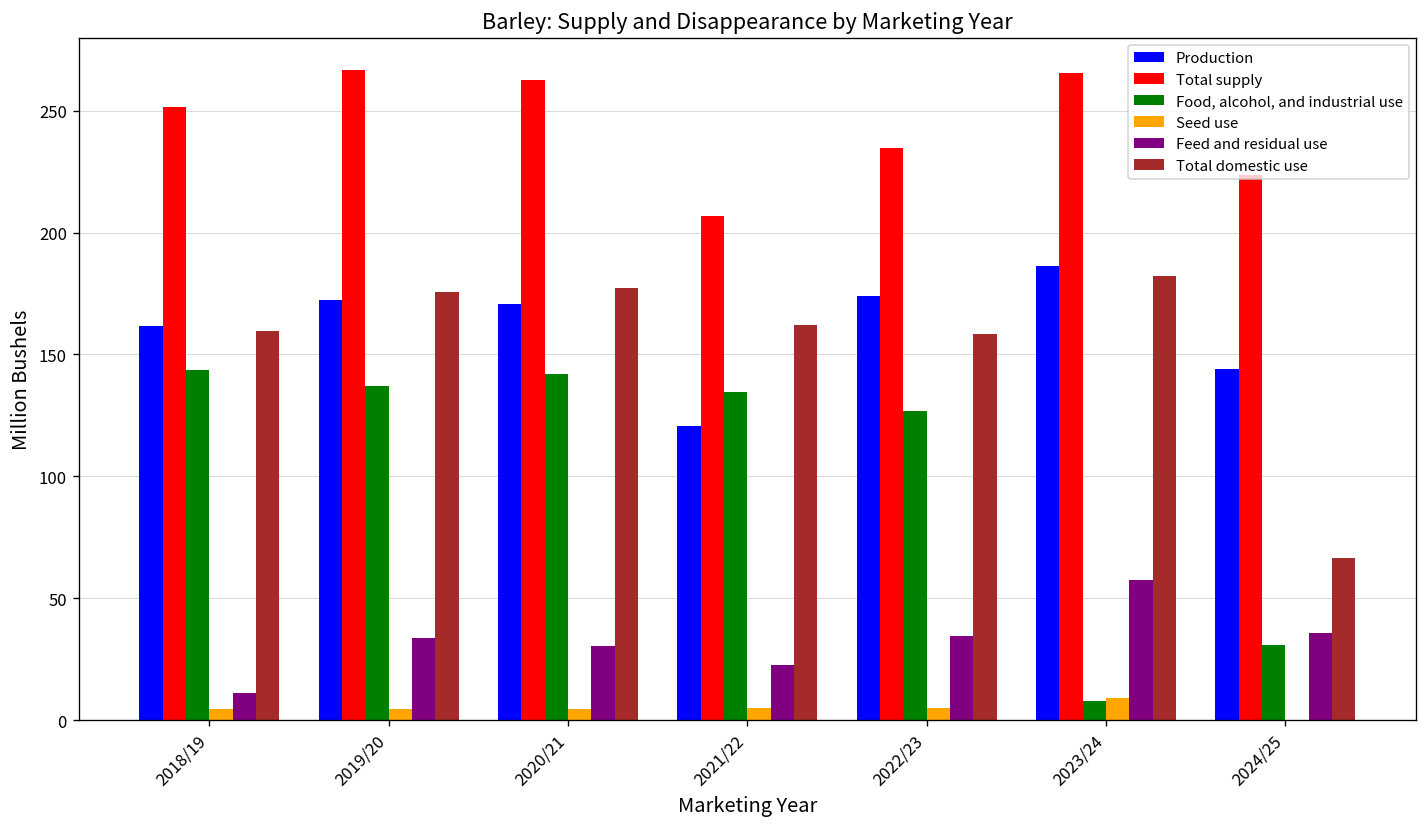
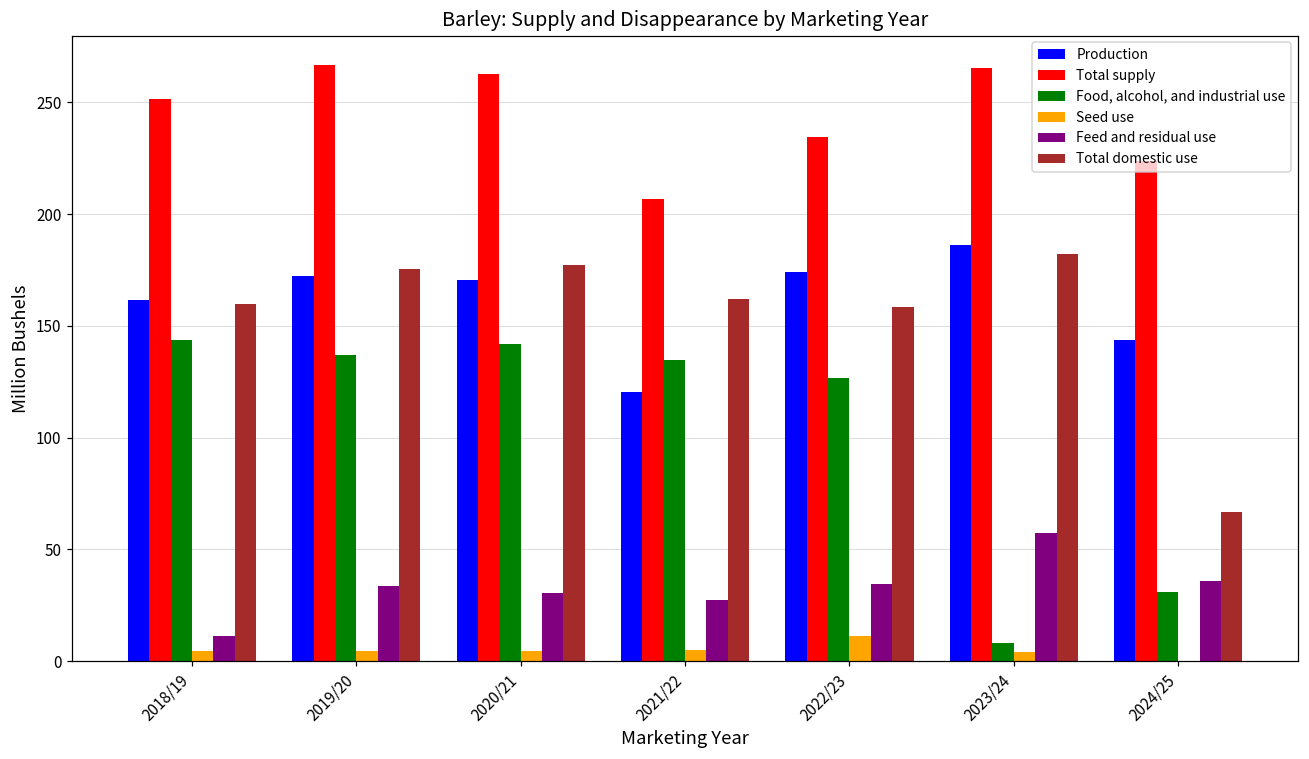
  {
    "Production": {
      "2018/19": 161,
      "2019/20": 172,
      "2020/21": 171,
      "2021/22": 121,
      "2022/23": 174,
      "2023/24": 186,
      "2024/25": 144
    },
    "Total supply": {
      "2018/19": 252,
      "2019/20": 267,
      "2020/21": 262,
      "2021/22": 207,
      "2022/23": 235,
      "2023/24": 265
    },
    "Food, alcohol, and industrial use": {
      "2018/19": 144,
      "2019/20": 137,
      "2020/21": 142,
      "2021/22": 135,
      "2022/23": 127,
      "2023/24": 8,
      "2024/25": 31
    },
    "Seed use": {
      "2018/19": 5,
      "2019/20": 5,
      "2020/21": 5,
      "2021/22": 5,
-     "2022/23": 5,
-     "2023/24": 9,
+     "2022/23": 11,
+     "2023/24": 4,
      "2024/25": 0
    },
    "Feed and residual use": {
      "2018/19": 11,
      "2019/20": 34,
      "2020/21": 31,
-     "2021/22": 23,
+     "2021/22": 27,
      "2022/23": 35,
      "2023/24": 57,
      "2024/25": 36
    },
    "Total domestic use": {
      "2018/19": 160,
      "2019/20": 176,
      "2020/21": 177,
      "2021/22": 162,
      "2022/23": 158,
      "2023/24": 182,
      "2024/25": 67
    }
  }
